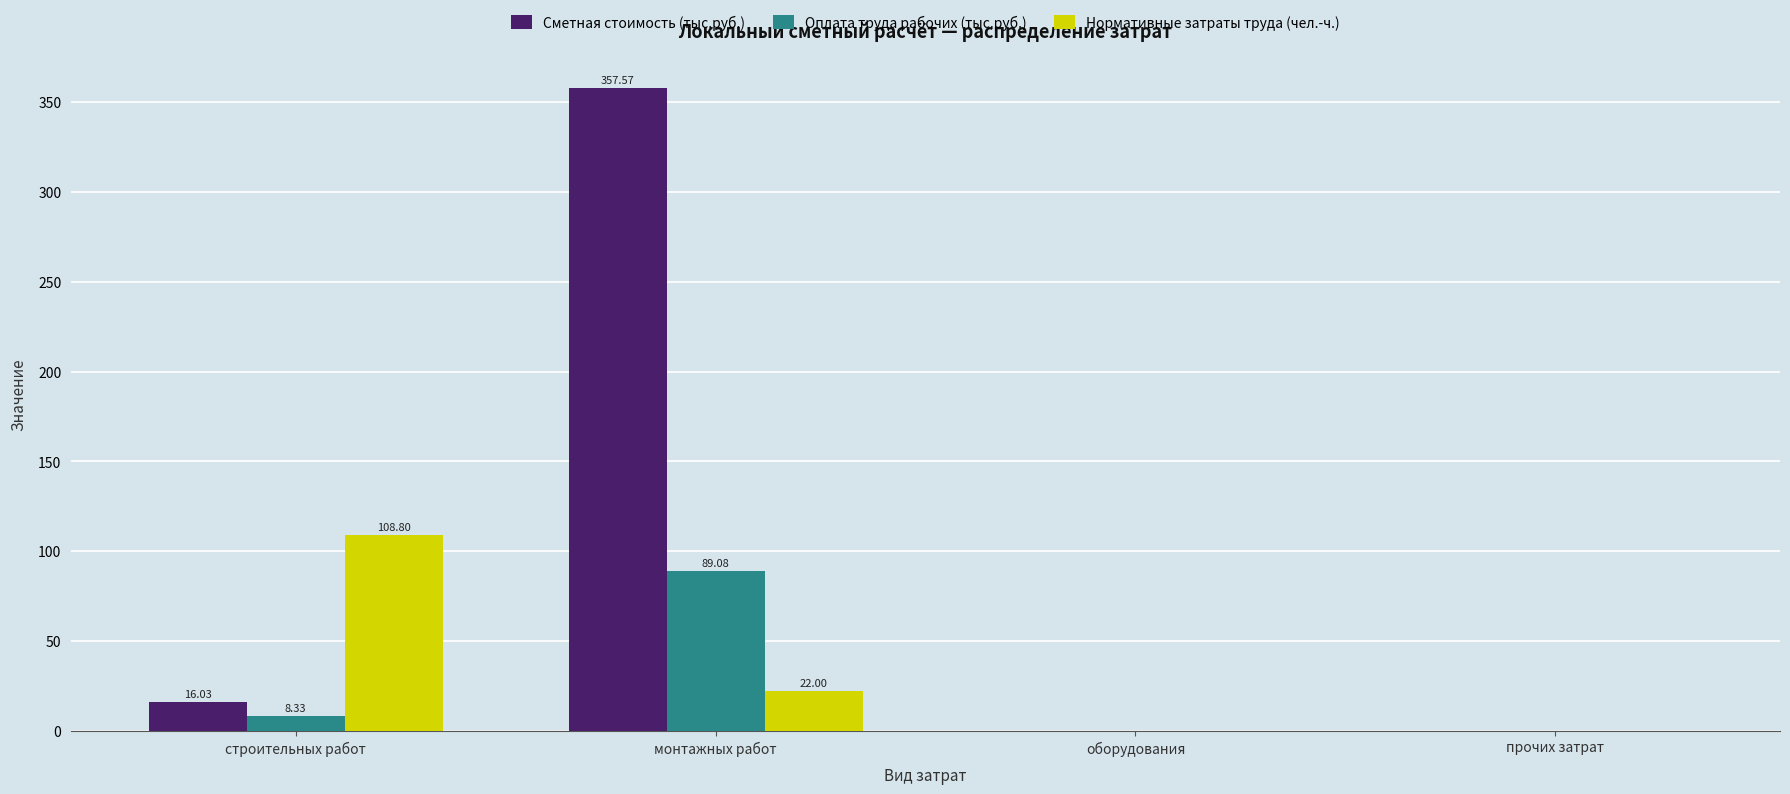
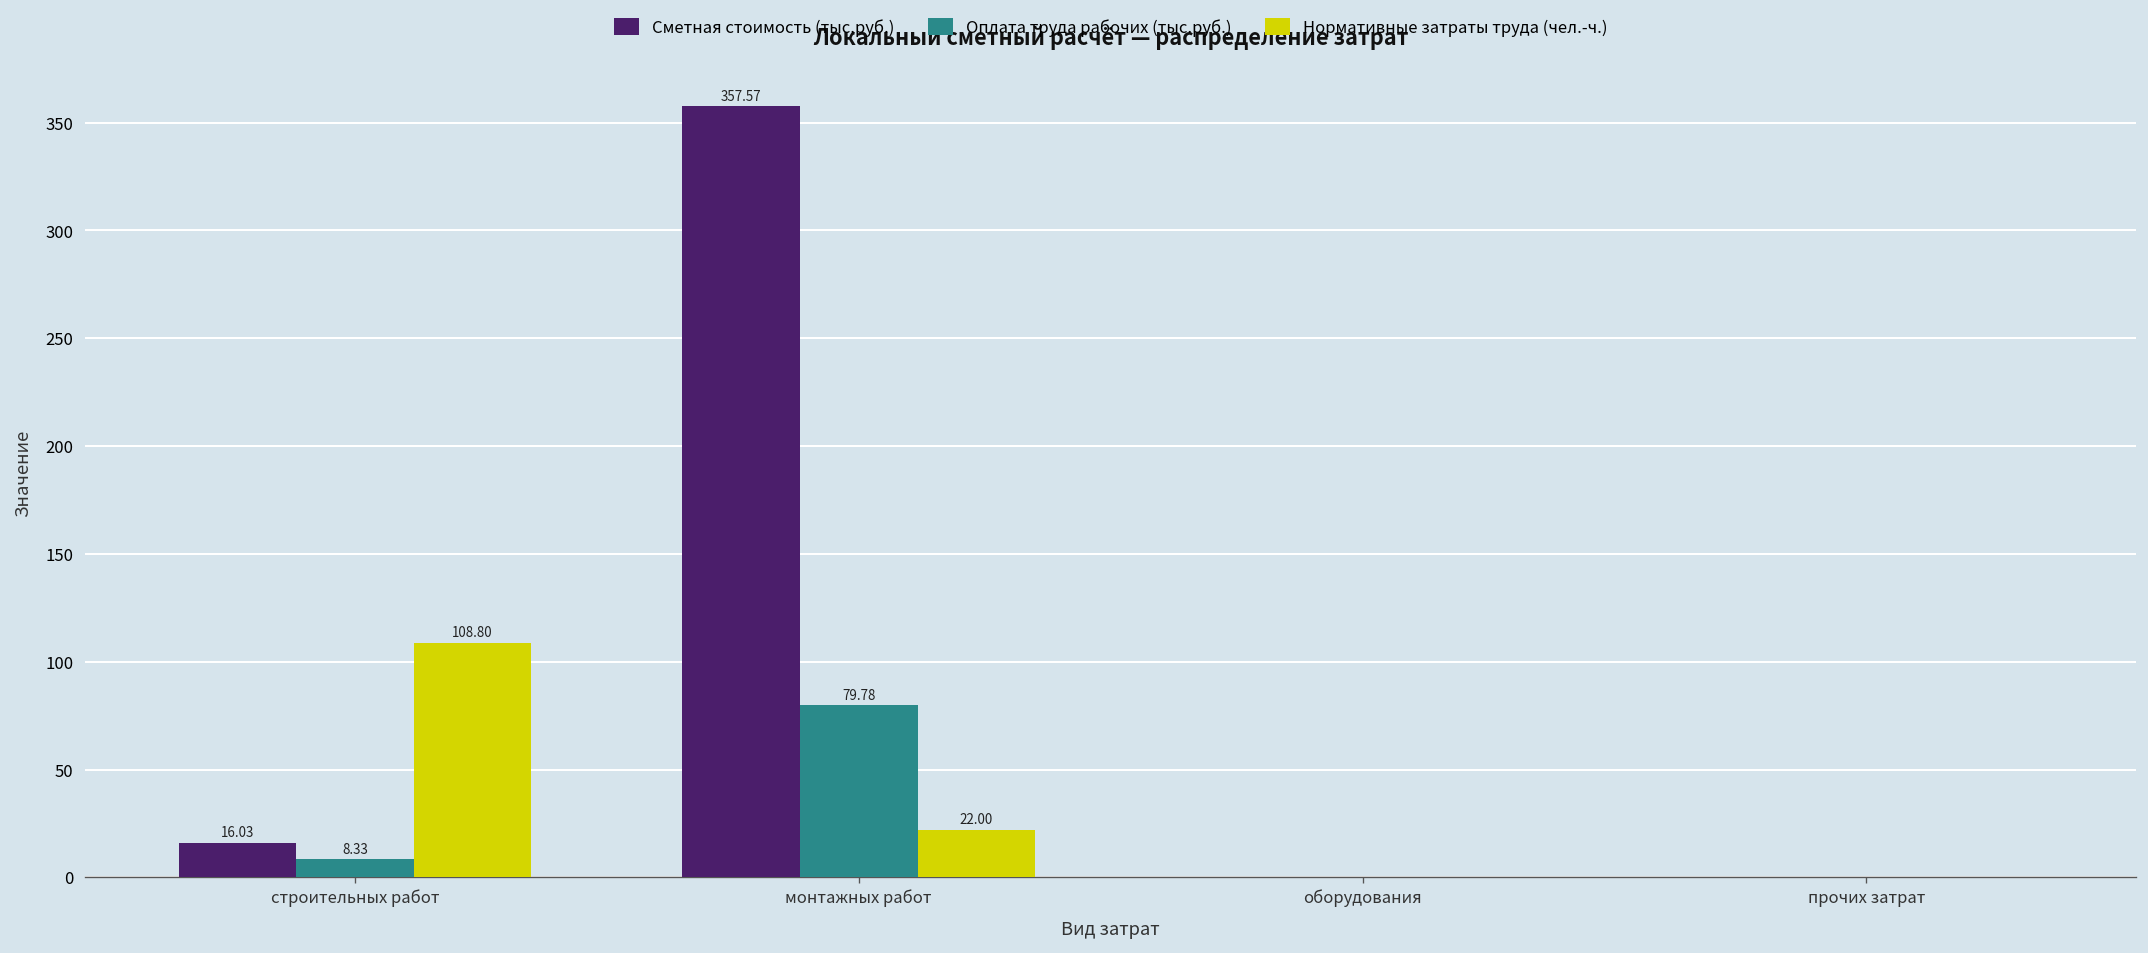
  {
    "Сметная стоимость (тыс.руб.)": {
      "строительных работ": 16.03,
      "монтажных работ": 357.57
    },
    "Оплата труда рабочих (тыс.руб.)": {
      "строительных работ": 8.33,
-     "монтажных работ": 89.08
+     "монтажных работ": 79.78
    },
    "Нормативные затраты труда (чел.-ч.)": {
      "строительных работ": 108.80,
      "монтажных работ": 22.00
    }
  }
